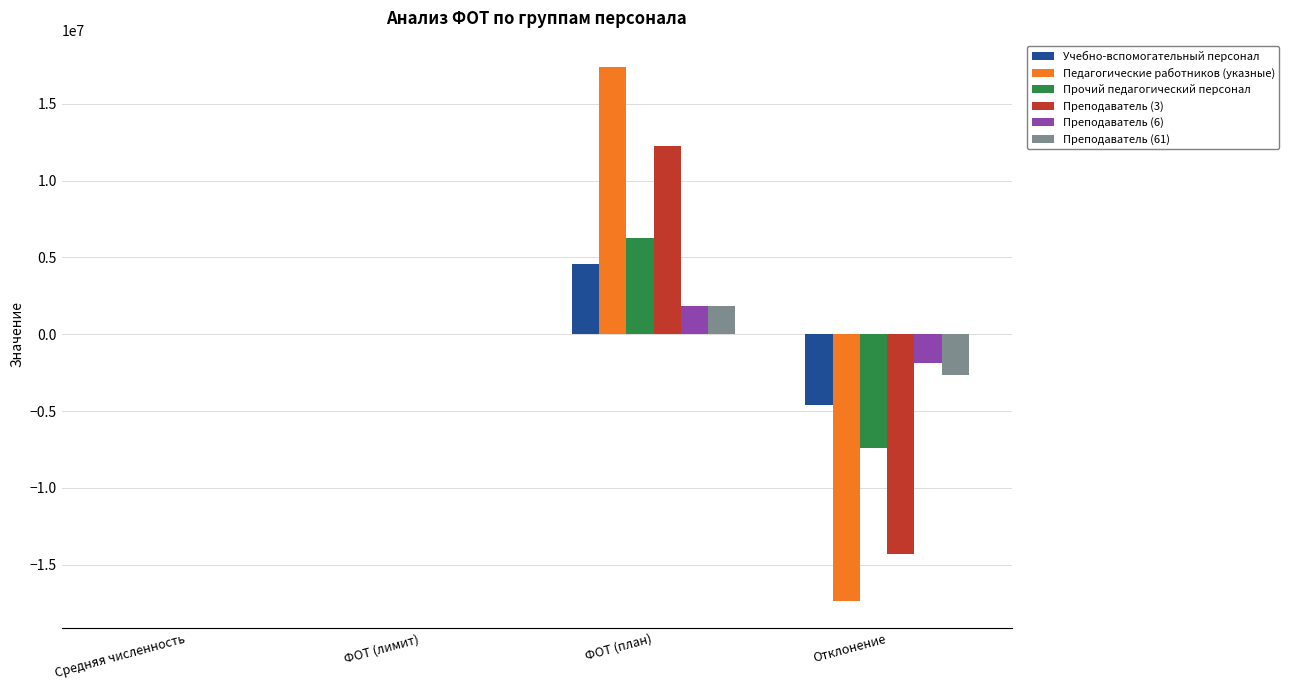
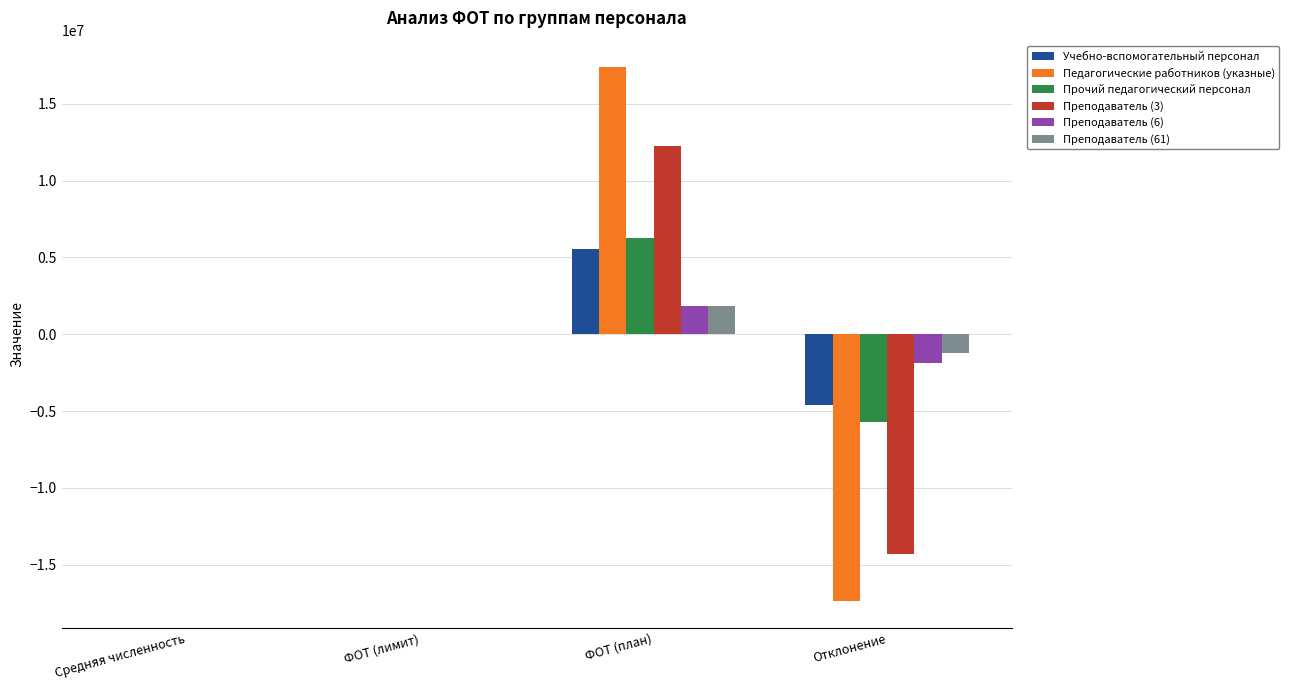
  {
    "Учебно-вспомогательный персонал": {
      "ФОТ (лимит)": 0,
-     "ФОТ (план)": 4600000,
+     "ФОТ (план)": 5600000,
      "Отклонение": -4600000
    },
    "Педагогические работников (указные)": {
      "ФОТ (лимит)": 0,
      "ФОТ (план)": 17400000,
      "Отклонение": -17400000
    },
    "Прочий педагогический персонал": {
      "ФОТ (лимит)": 0,
      "ФОТ (план)": 6300000,
-     "Отклонение": -7400000
+     "Отклонение": -5700000
    },
    "Преподаватель (3)": {
      "ФОТ (лимит)": 0,
      "ФОТ (план)": 12300000,
      "Отклонение": -14300000
    },
    "Преподаватель (6)": {
      "ФОТ (лимит)": 0,
      "ФОТ (план)": 1800000,
      "Отклонение": -1800000
    },
    "Преподаватель (61)": {
      "ФОТ (лимит)": 0,
      "ФОТ (план)": 1800000,
-     "Отклонение": -2700000
+     "Отклонение": -1200000
    }
  }
